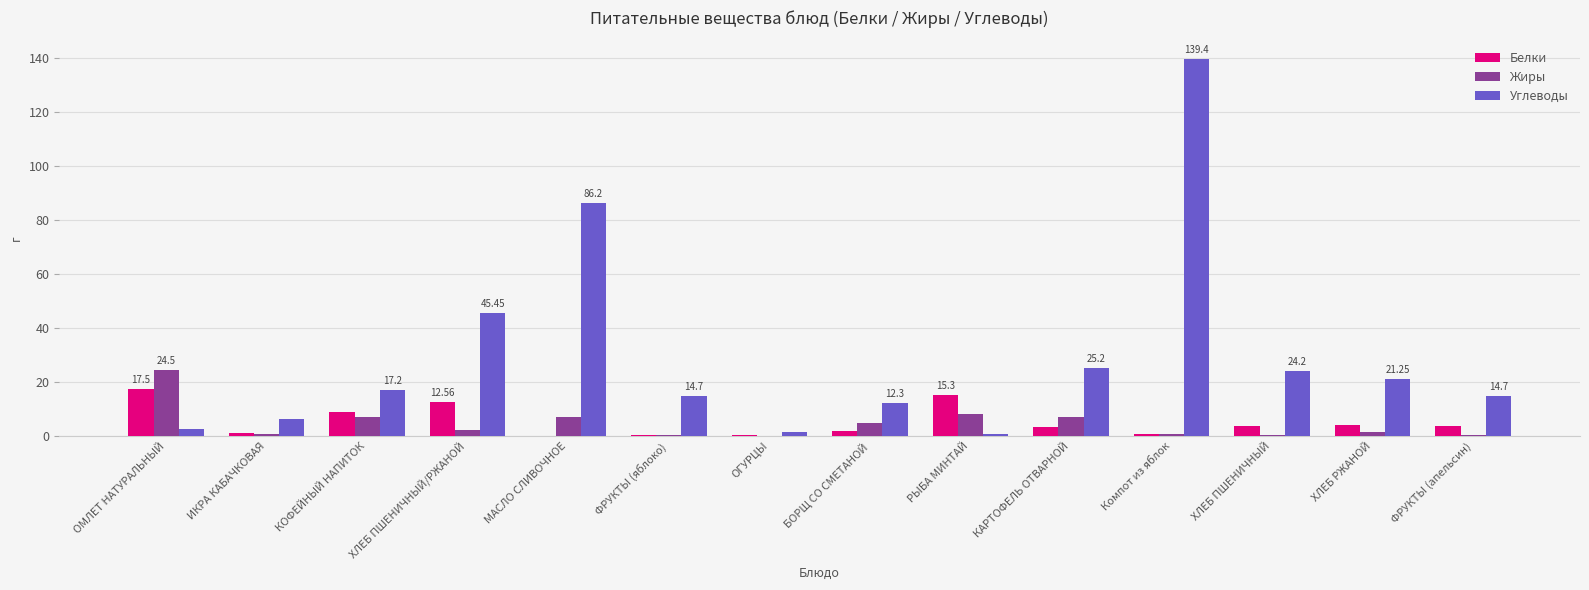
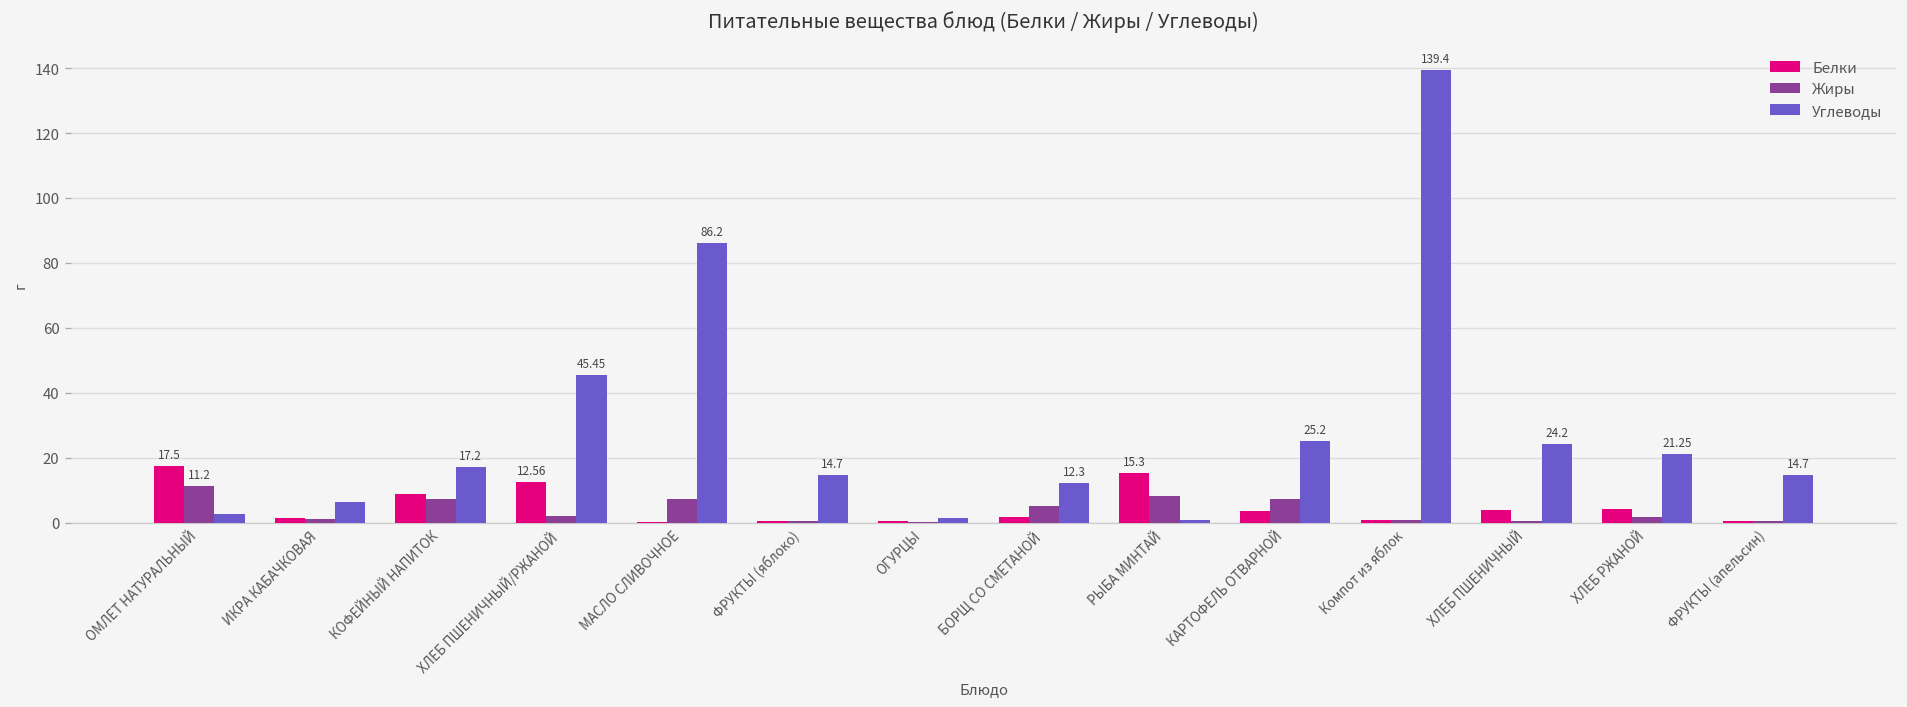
  {
    "Белки": {
      "ИКРА КАБАЧКОВАЯ": 1,
      "КОФЕЙНЫЙ НАПИТОК": 9,
      "БОРЩ СО СМЕТАНОЙ": 2,
      "КАРТОФЕЛЬ ОТВАРНОЙ": 4,
      "ХЛЕБ ПШЕНИЧНЫЙ": 4,
      "ХЛЕБ РЖАНОЙ": 4,
-     "ФРУКТЫ (апельсин)": 4
+     "ФРУКТЫ (апельсин)": 1
    },
    "Жиры": {
-     "ОМЛЕТ НАТУРАЛЬНЫЙ": 24.5
+     "ОМЛЕТ НАТУРАЛЬНЫЙ": 11.2
    },
    "Углеводы": {
      "КОФЕЙНЫЙ НАПИТОК": 17.2,
      "ХЛЕБ ПШЕНИЧНЫЙ/РЖАНОЙ": 45.45,
      "МАСЛО СЛИВОЧНОЕ": 86.2,
      "ФРУКТЫ (яблоко)": 14.7,
      "БОРЩ СО СМЕТАНОЙ": 12.3,
      "КАРТОФЕЛЬ ОТВАРНОЙ": 25.2,
      "Компот из яблок": 139.4,
      "ХЛЕБ ПШЕНИЧНЫЙ": 24.2,
      "ХЛЕБ РЖАНОЙ": 21.25,
      "ФРУКТЫ (апельсин)": 14.7
    }
  }
